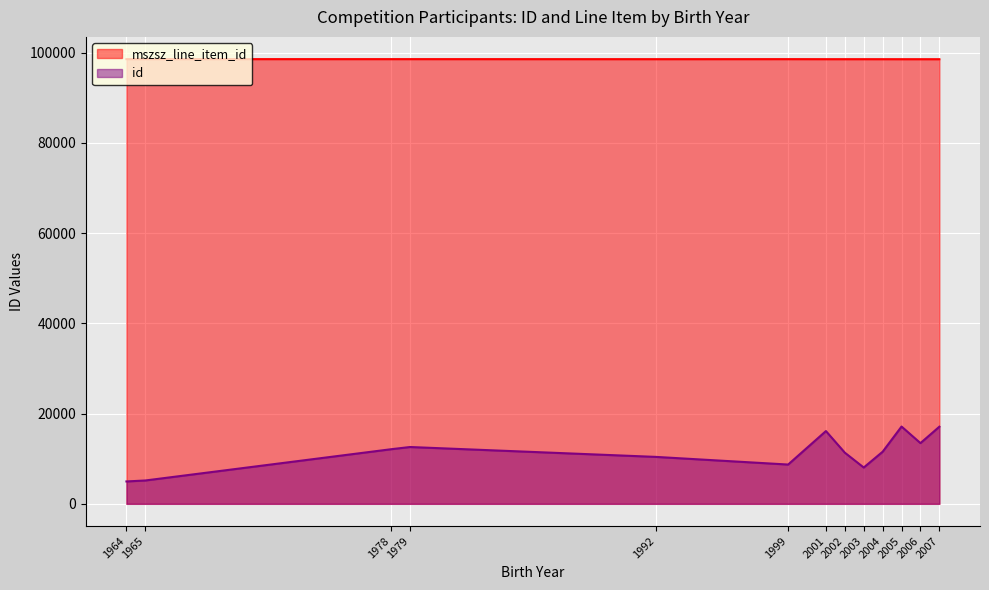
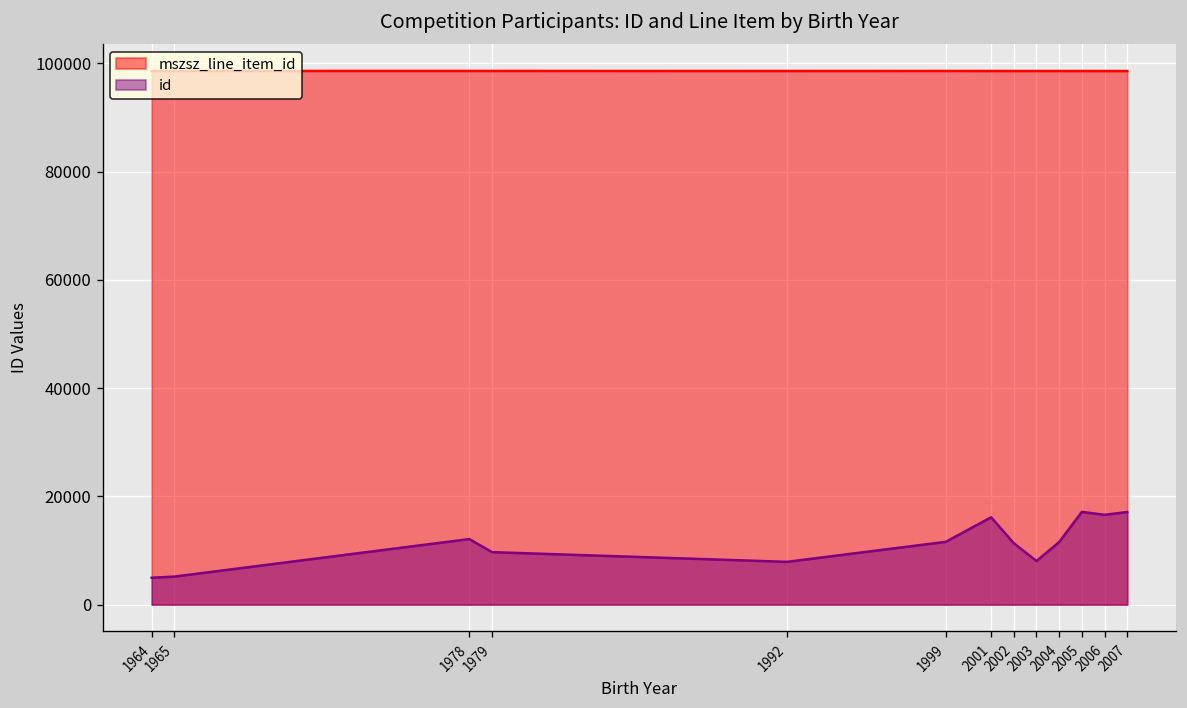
  {
    "mszsz_line_item_id": {
      "1978": 99000,
      "1979": 99000,
      "1992": 99000,
      "1999": 99000,
      "2001": 99000,
      "2002": 99000,
      "2003": 99000,
      "2004": 99000,
      "2005": 99000,
      "2006": 99000,
      "2007": 99000
    },
    "id": {
      "1964": 5000,
      "1965": 5000,
      "1978": 12000,
-     "1979": 13000,
-     "1992": 10000,
-     "1999": 9000,
+     "1979": 10000,
+     "1992": 8000,
+     "1999": 12000,
      "2001": 16000,
      "2002": 11000,
      "2003": 8000,
      "2004": 12000,
      "2005": 17000,
-     "2006": 13000,
+     "2006": 17000,
      "2007": 17000
    }
  }
